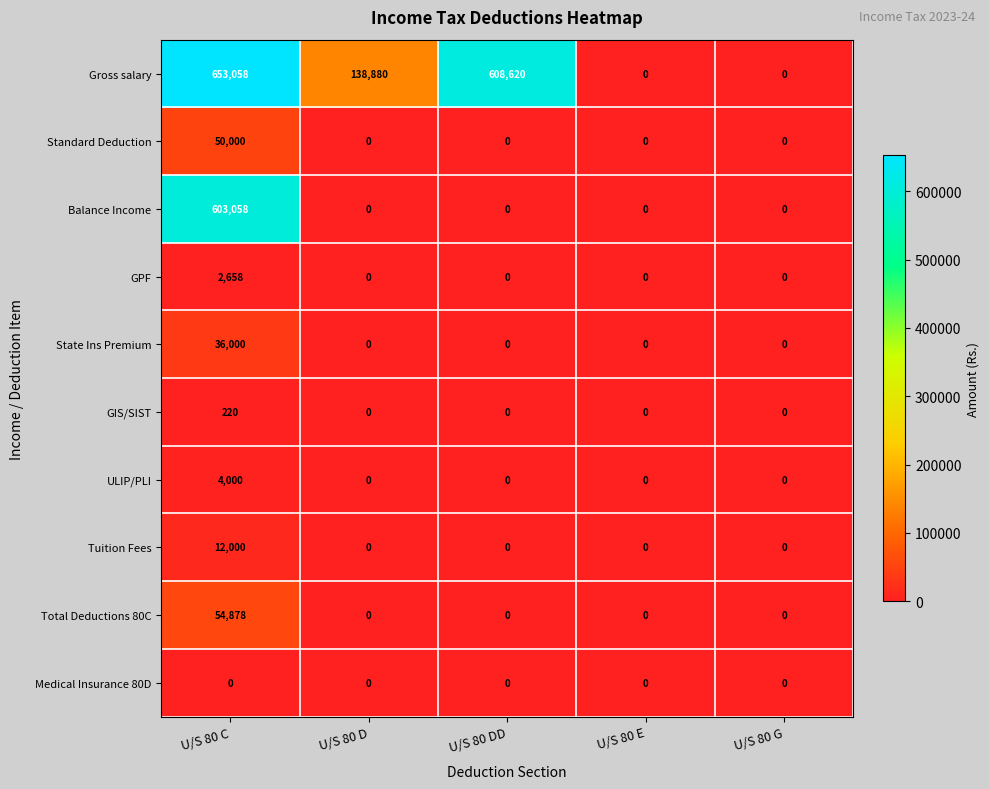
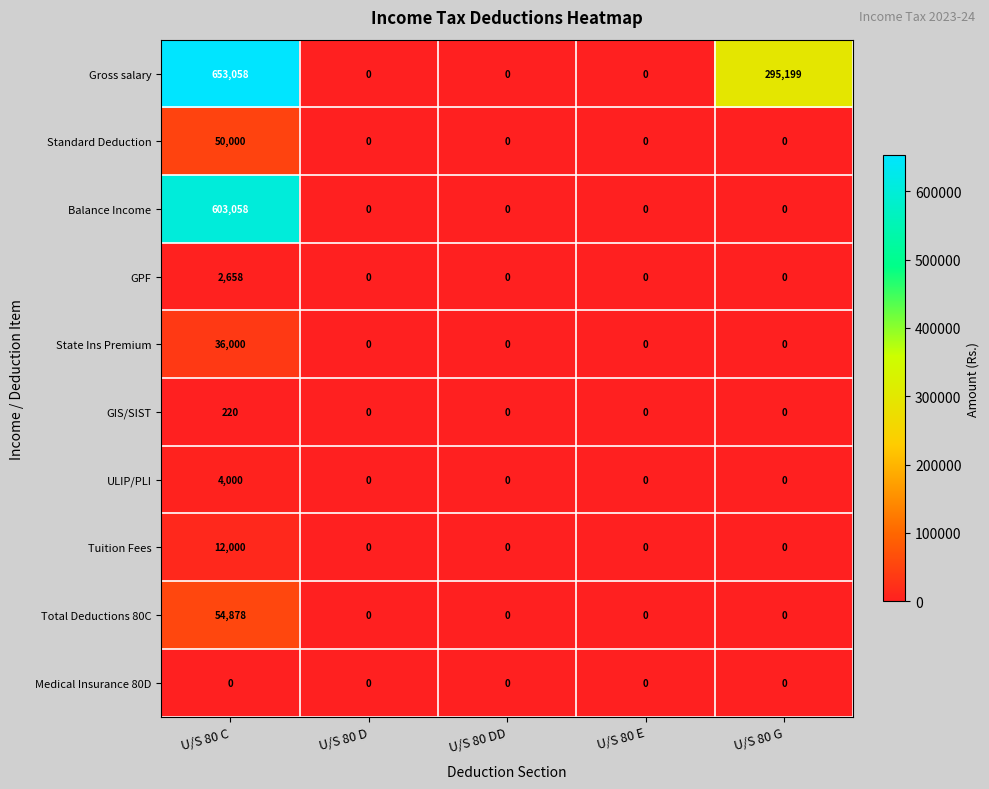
  {
    "Gross salary": {
      "U/S 80 C": "653,058",
-     "U/S 80 D": "138,880",
-     "U/S 80 DD": "608,620",
+     "U/S 80 D": "0",
+     "U/S 80 DD": "0",
      "U/S 80 E": "0",
-     "U/S 80 G": "0"
+     "U/S 80 G": "295,199"
    },
    "Standard Deduction": {
      "U/S 80 C": "50,000",
      "U/S 80 D": "0",
      "U/S 80 DD": "0",
      "U/S 80 E": "0",
      "U/S 80 G": "0"
    },
    "Balance Income": {
      "U/S 80 C": "603,058",
      "U/S 80 D": "0",
      "U/S 80 DD": "0",
      "U/S 80 E": "0",
      "U/S 80 G": "0"
    },
    "GPF": {
      "U/S 80 C": "2,658",
      "U/S 80 D": "0",
      "U/S 80 DD": "0",
      "U/S 80 E": "0",
      "U/S 80 G": "0"
    },
    "State Ins Premium": {
      "U/S 80 C": "36,000",
      "U/S 80 D": "0",
      "U/S 80 DD": "0",
      "U/S 80 E": "0",
      "U/S 80 G": "0"
    },
    "GIS/SIST": {
      "U/S 80 C": "220",
      "U/S 80 D": "0",
      "U/S 80 DD": "0",
      "U/S 80 E": "0",
      "U/S 80 G": "0"
    },
    "ULIP/PLI": {
      "U/S 80 C": "4,000",
      "U/S 80 D": "0",
      "U/S 80 DD": "0",
      "U/S 80 E": "0",
      "U/S 80 G": "0"
    },
    "Tuition Fees": {
      "U/S 80 C": "12,000",
      "U/S 80 D": "0",
      "U/S 80 DD": "0",
      "U/S 80 E": "0",
      "U/S 80 G": "0"
    },
    "Total Deductions 80C": {
      "U/S 80 C": "54,878",
      "U/S 80 D": "0",
      "U/S 80 DD": "0",
      "U/S 80 E": "0",
      "U/S 80 G": "0"
    },
    "Medical Insurance 80D": {
      "U/S 80 C": "0",
      "U/S 80 D": "0",
      "U/S 80 DD": "0",
      "U/S 80 E": "0",
      "U/S 80 G": "0"
    }
  }
